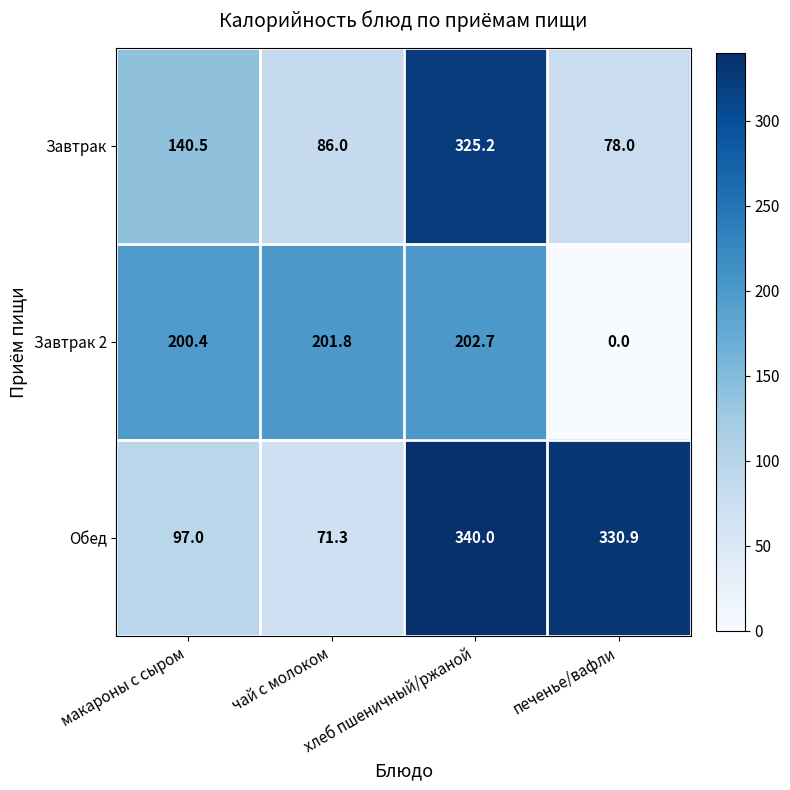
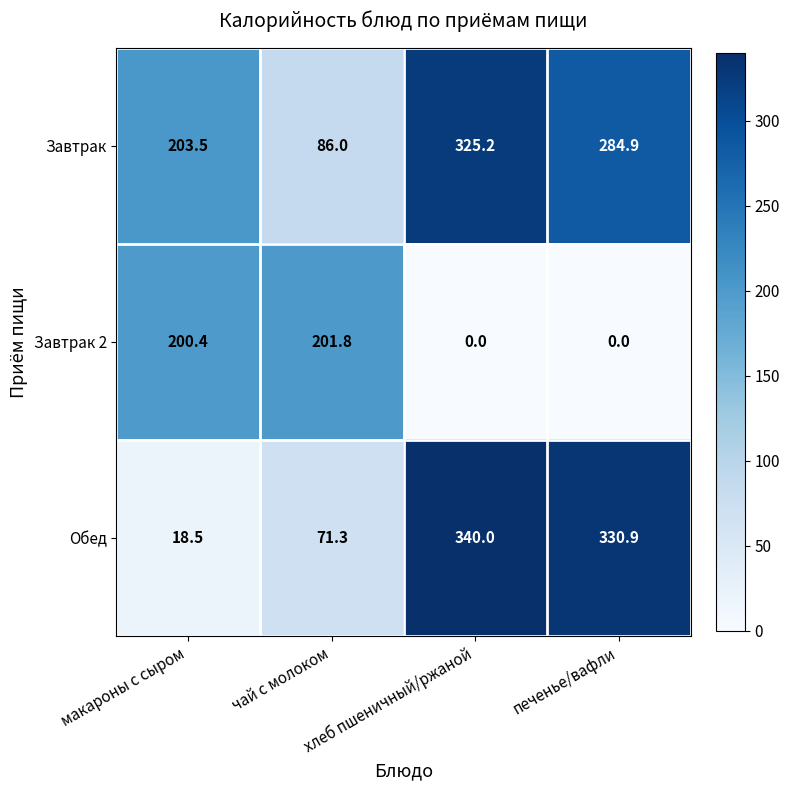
  {
    "Завтрак": {
-     "макароны с сыром": 140.5,
+     "макароны с сыром": 203.5,
      "чай с молоком": 86.0,
      "хлеб пшеничный/ржаной": 325.2,
-     "печенье/вафли": 78.0
+     "печенье/вафли": 284.9
    },
    "Завтрак 2": {
      "макароны с сыром": 200.4,
      "чай с молоком": 201.8,
-     "хлеб пшеничный/ржаной": 202.7,
+     "хлеб пшеничный/ржаной": 0.0,
      "печенье/вафли": 0.0
    },
    "Обед": {
-     "макароны с сыром": 97.0,
+     "макароны с сыром": 18.5,
      "чай с молоком": 71.3,
      "хлеб пшеничный/ржаной": 340.0,
      "печенье/вафли": 330.9
    }
  }
